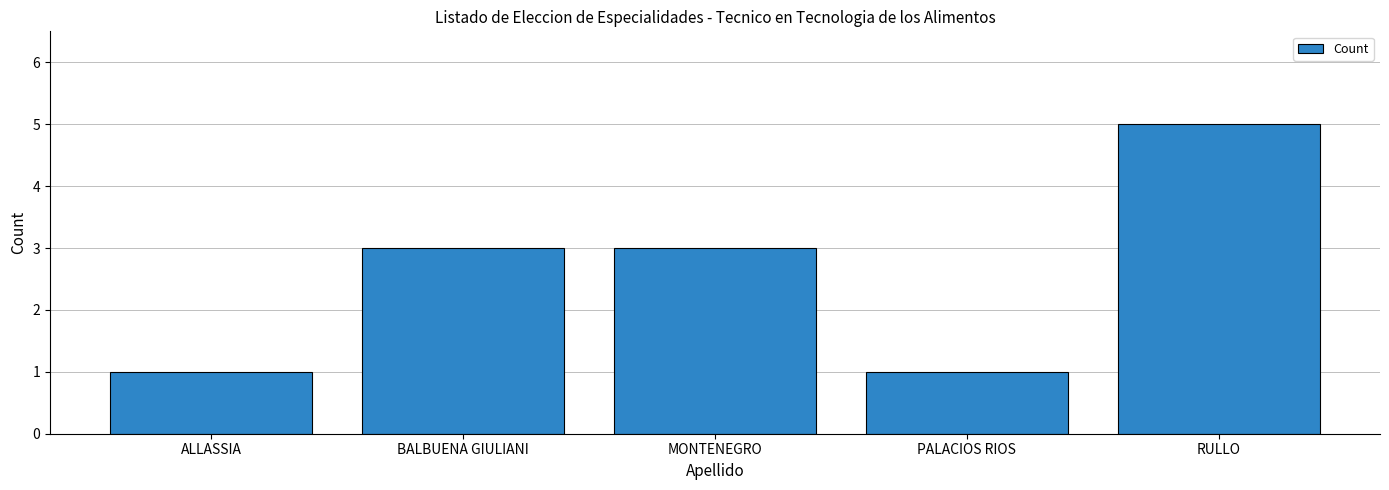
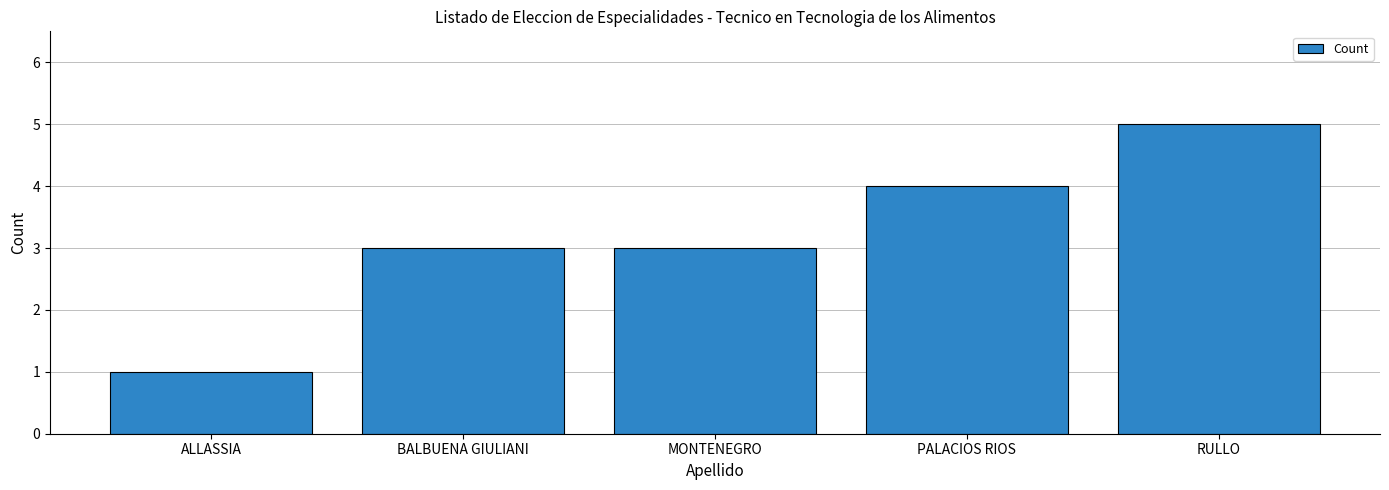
  {
    "ALLASSIA": 1,
    "BALBUENA GIULIANI": 3,
    "MONTENEGRO": 3,
-   "PALACIOS RIOS": 1,
+   "PALACIOS RIOS": 4,
    "RULLO": 5
  }
